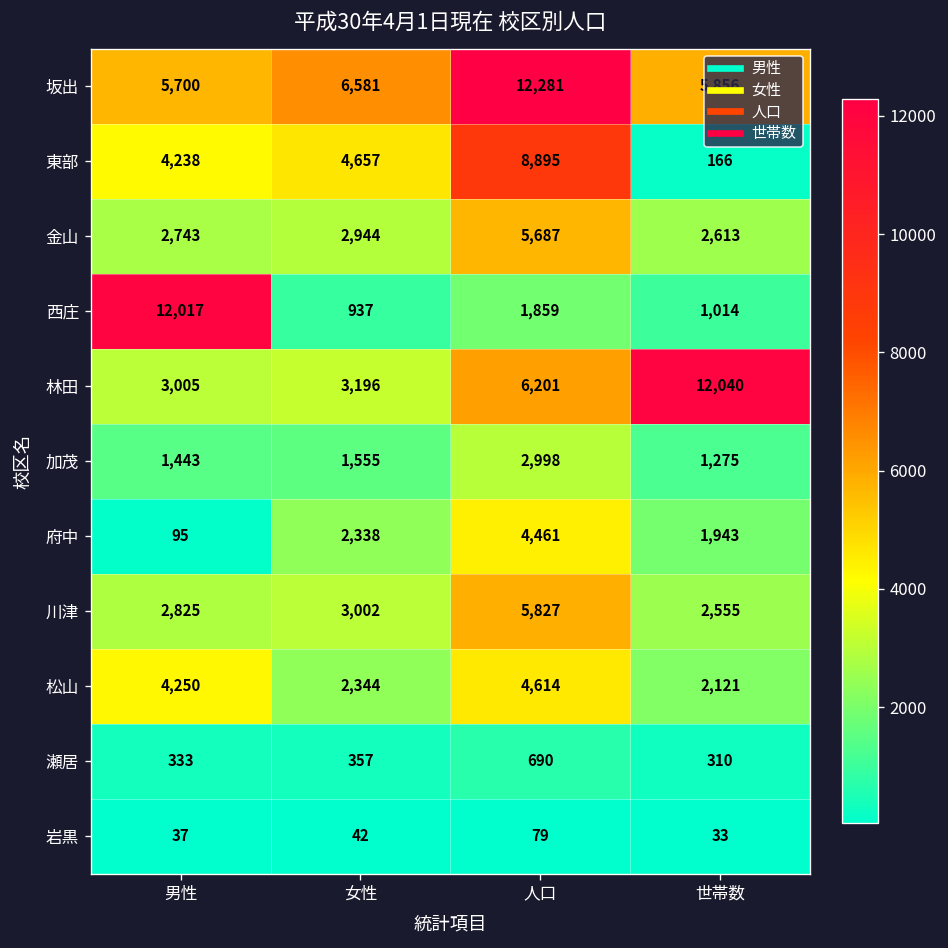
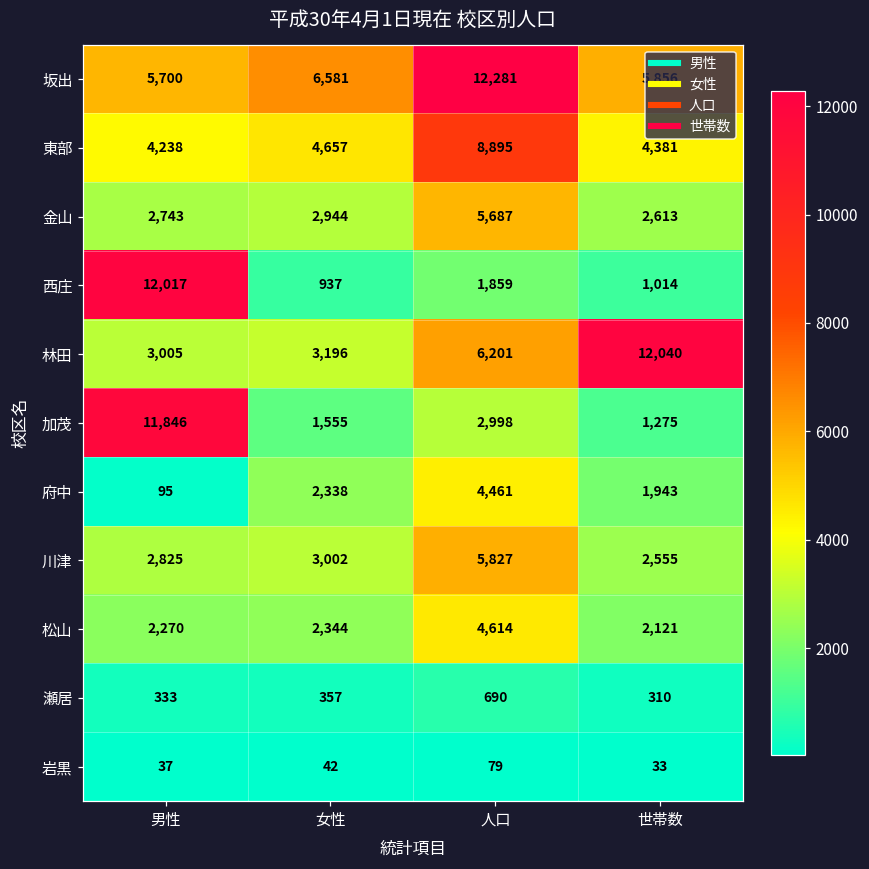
  {
    "坂出": {
      "男性": "5,700",
      "女性": "6,581",
      "人口": "12,281"
    },
    "東部": {
      "男性": "4,238",
      "女性": "4,657",
      "人口": "8,895",
-     "世帯数": "166"
+     "世帯数": "4,381"
    },
    "金山": {
      "男性": "2,743",
      "女性": "2,944",
      "人口": "5,687",
      "世帯数": "2,613"
    },
    "西庄": {
      "男性": "12,017",
      "女性": "937",
      "人口": "1,859",
      "世帯数": "1,014"
    },
    "林田": {
      "男性": "3,005",
      "女性": "3,196",
      "人口": "6,201",
      "世帯数": "12,040"
    },
    "加茂": {
-     "男性": "1,443",
+     "男性": "11,846",
      "女性": "1,555",
      "人口": "2,998",
      "世帯数": "1,275"
    },
    "府中": {
      "男性": "95",
      "女性": "2,338",
      "人口": "4,461",
      "世帯数": "1,943"
    },
    "川津": {
      "男性": "2,825",
      "女性": "3,002",
      "人口": "5,827",
      "世帯数": "2,555"
    },
    "松山": {
-     "男性": "4,250",
+     "男性": "2,270",
      "女性": "2,344",
      "人口": "4,614",
      "世帯数": "2,121"
    },
    "瀬居": {
      "男性": "333",
      "女性": "357",
      "人口": "690",
      "世帯数": "310"
    },
    "岩黒": {
      "男性": "37",
      "女性": "42",
      "人口": "79",
      "世帯数": "33"
    }
  }
